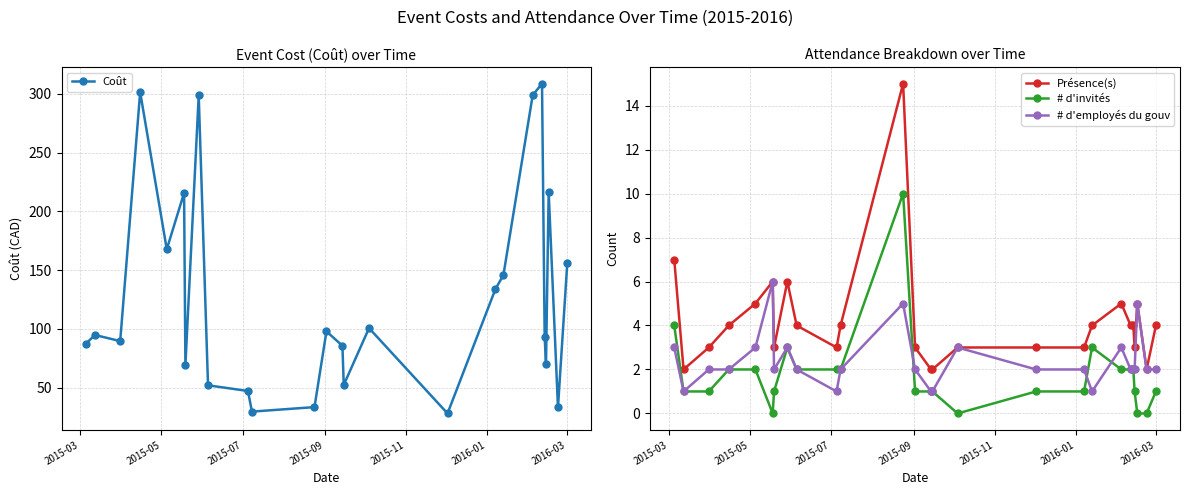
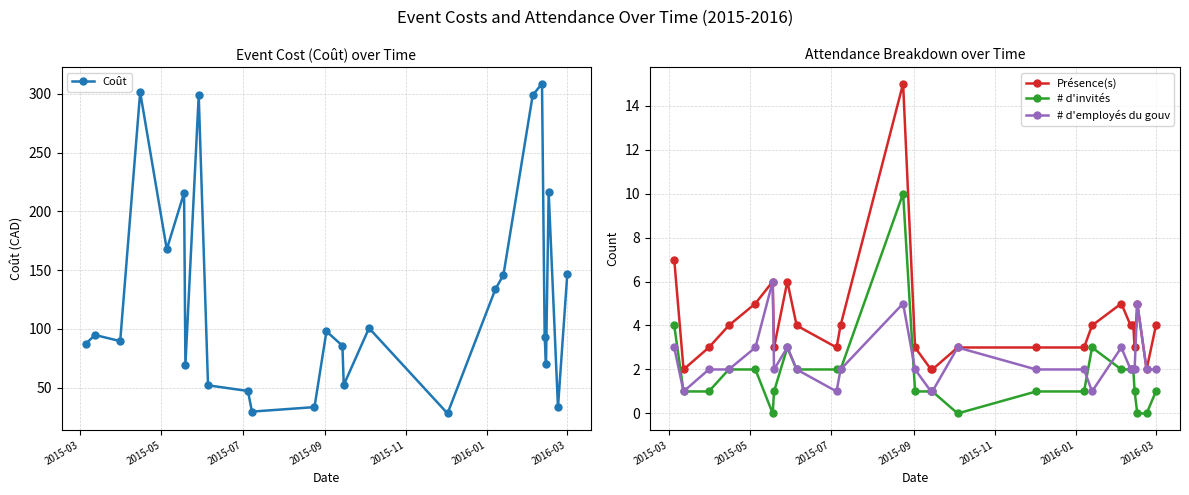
  {
    "Event Cost (Coût) over Time": {
-     "2016-03": 156
+     "2016-03": 147
    },
    "Attendance Breakdown over Time": {
      "Présence(s)": {
        "2016-03": 4.0
      },
      "# d'invités": {
        "2016-03": 1.0
      },
      "# d'employés du gouv": {
        "2016-03": 2.0
      }
    }
  }
